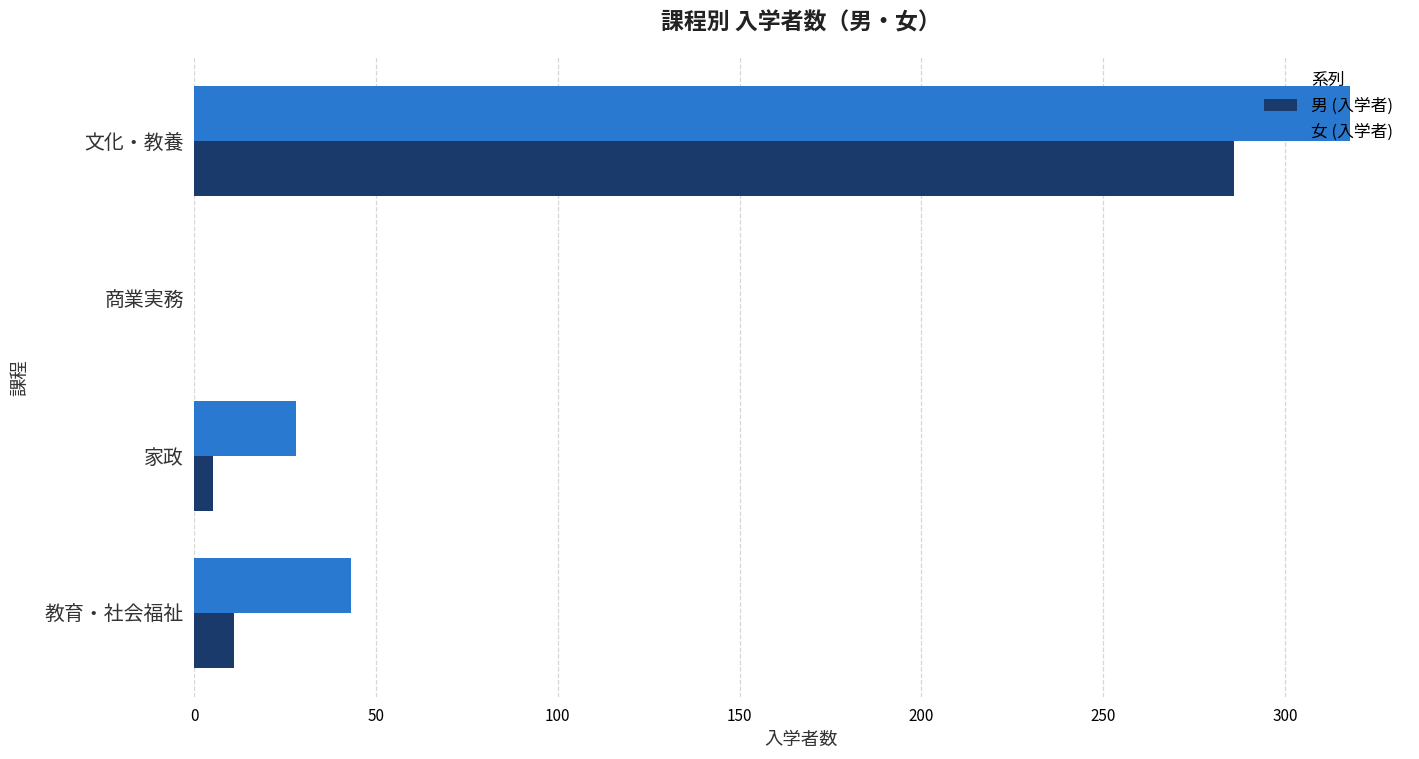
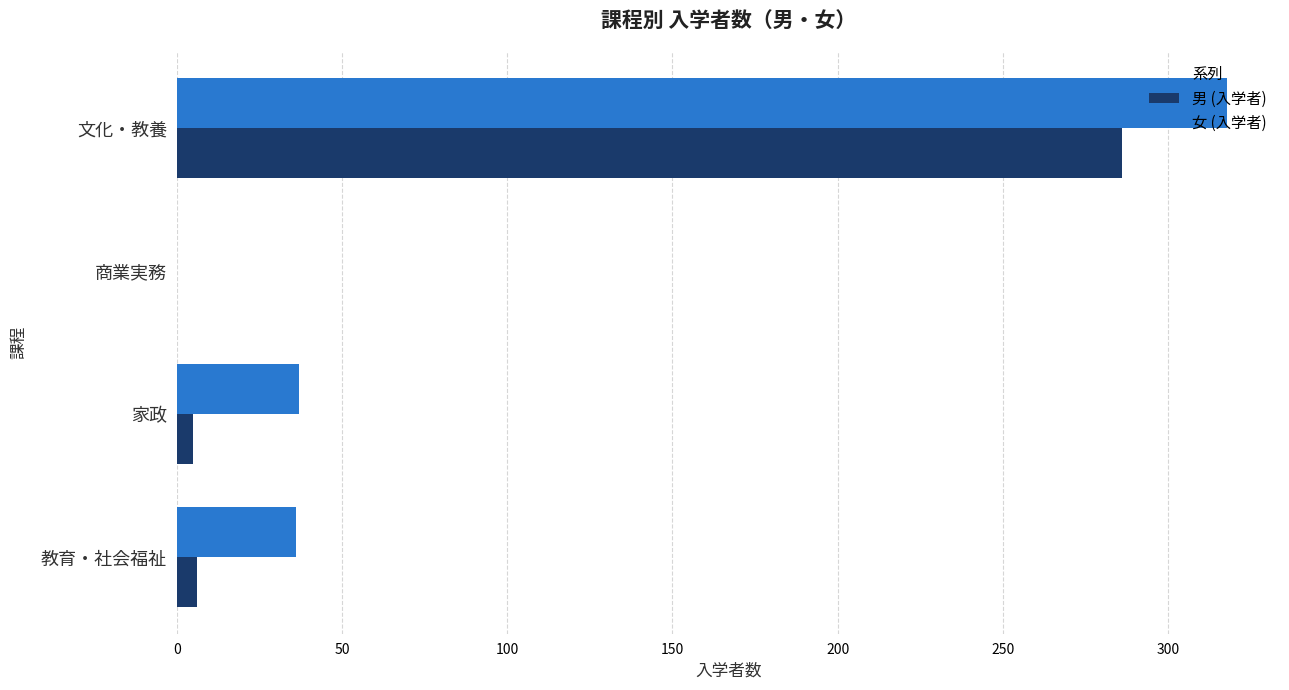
  {
    "男 (入学者)": {
      "文化・教養": 286,
      "商業実務": 0,
      "家政": 5,
-     "教育・社会福祉": 11
+     "教育・社会福祉": 6
    },
    "女 (入学者)": {
      "文化・教養": 318,
      "商業実務": 0,
-     "家政": 28,
-     "教育・社会福祉": 43
+     "家政": 37,
+     "教育・社会福祉": 36
    }
  }
